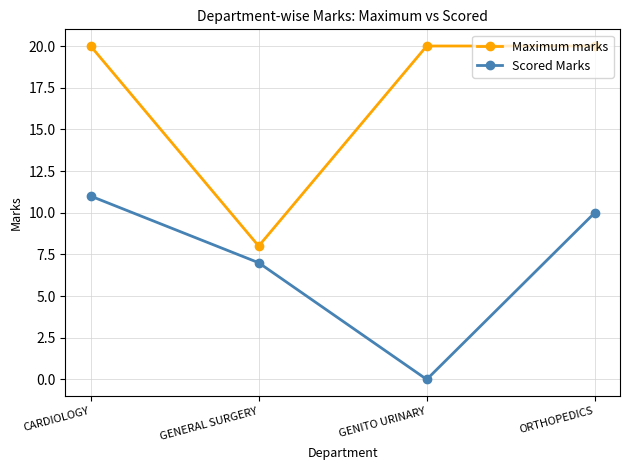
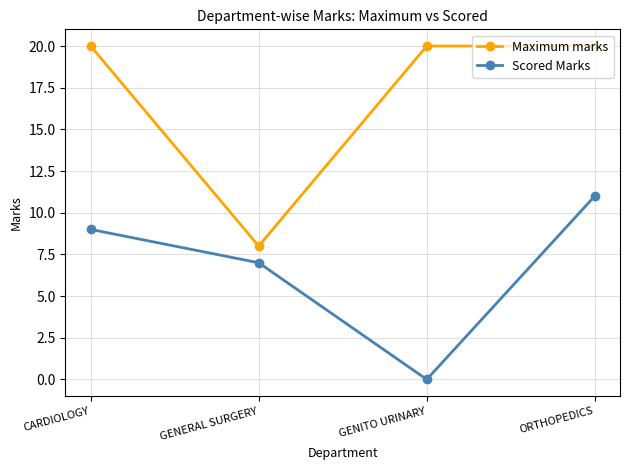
  {
    "Maximum marks": {
      "CARDIOLOGY": 20,
      "GENERAL SURGERY": 8,
      "GENITO URINARY": 20
    },
    "Scored Marks": {
-     "CARDIOLOGY": 11,
+     "CARDIOLOGY": 9,
      "GENERAL SURGERY": 7,
      "GENITO URINARY": 0,
-     "ORTHOPEDICS": 10
+     "ORTHOPEDICS": 11
    }
  }
